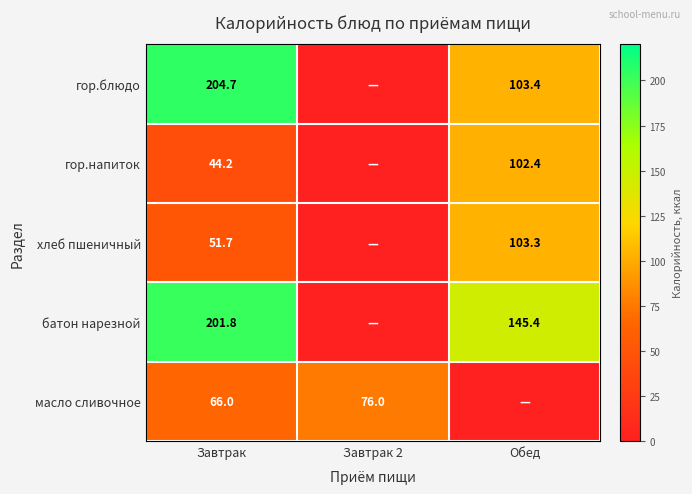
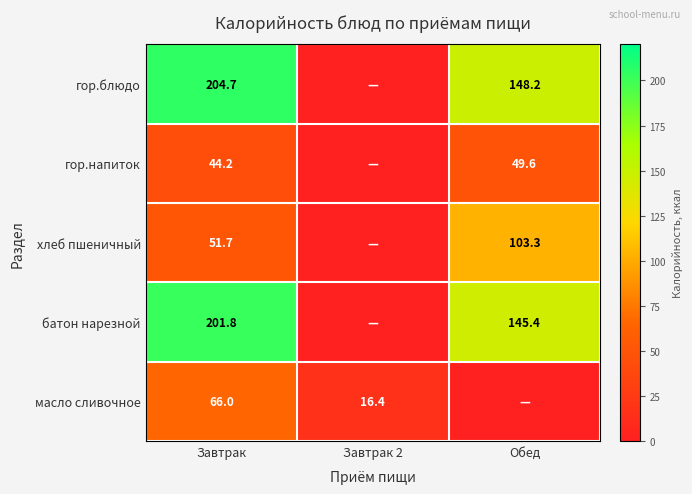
  {
    "гор.блюдо": {
      "Завтрак": 204.7,
-     "Обед": 103.4
+     "Обед": 148.2
    },
    "гор.напиток": {
      "Завтрак": 44.2,
-     "Обед": 102.4
+     "Обед": 49.6
    },
    "хлеб пшеничный": {
      "Завтрак": 51.7,
      "Обед": 103.3
    },
    "батон нарезной": {
      "Завтрак": 201.8,
      "Обед": 145.4
    },
    "масло сливочное": {
      "Завтрак": 66.0,
-     "Завтрак 2": 76.0
+     "Завтрак 2": 16.4
    }
  }
